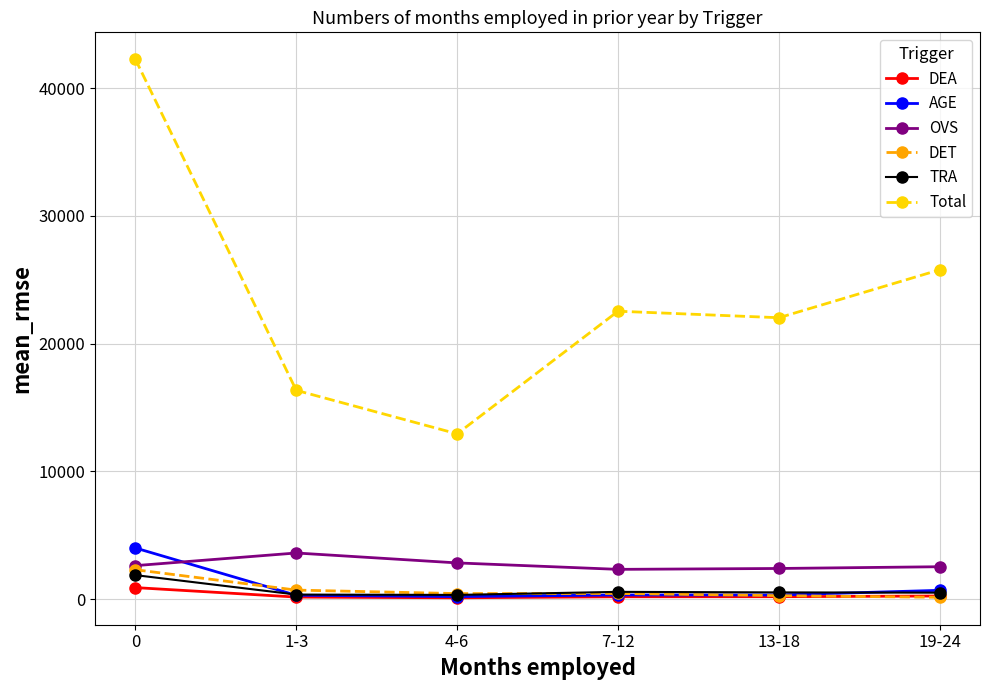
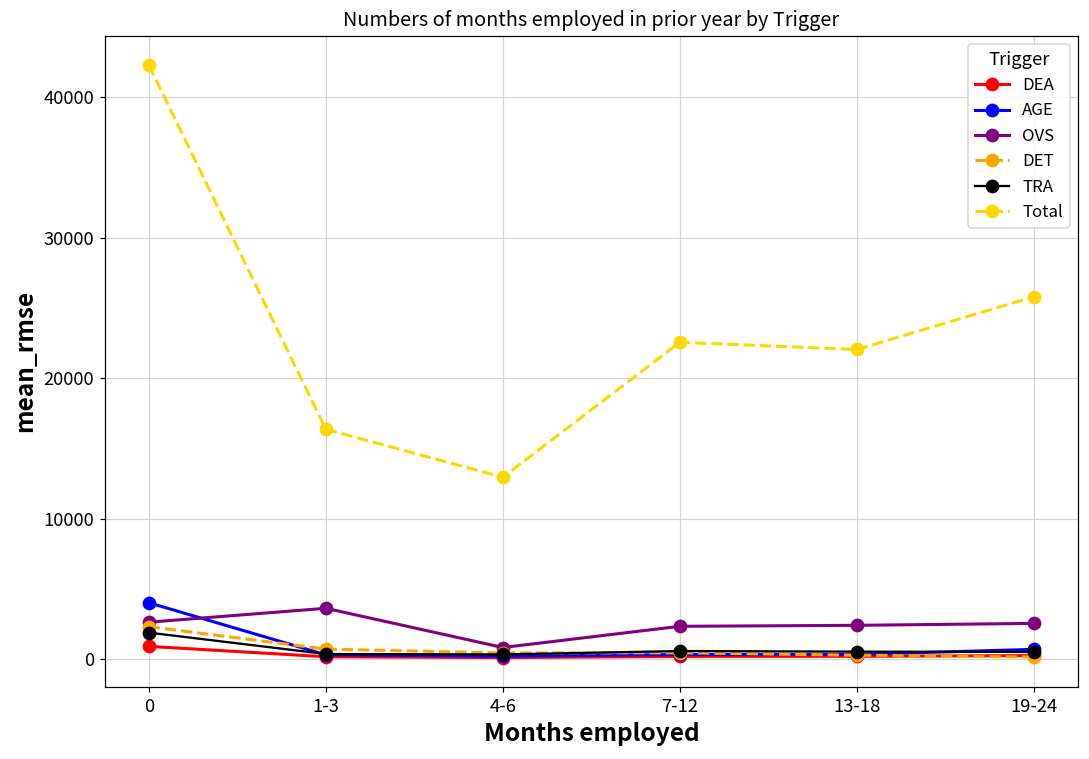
  {
    "DEA": {
      "0": 900
    },
    "AGE": {
      "0": 4000
    },
    "OVS": {
      "0": 2600,
      "1-3": 3600,
-     "4-6": 2800,
+     "4-6": 800,
      "7-12": 2300,
      "13-18": 2400,
      "19-24": 2500
    },
    "TRA": {
      "0": 1900,
      "13-18": 500
    }
  }
